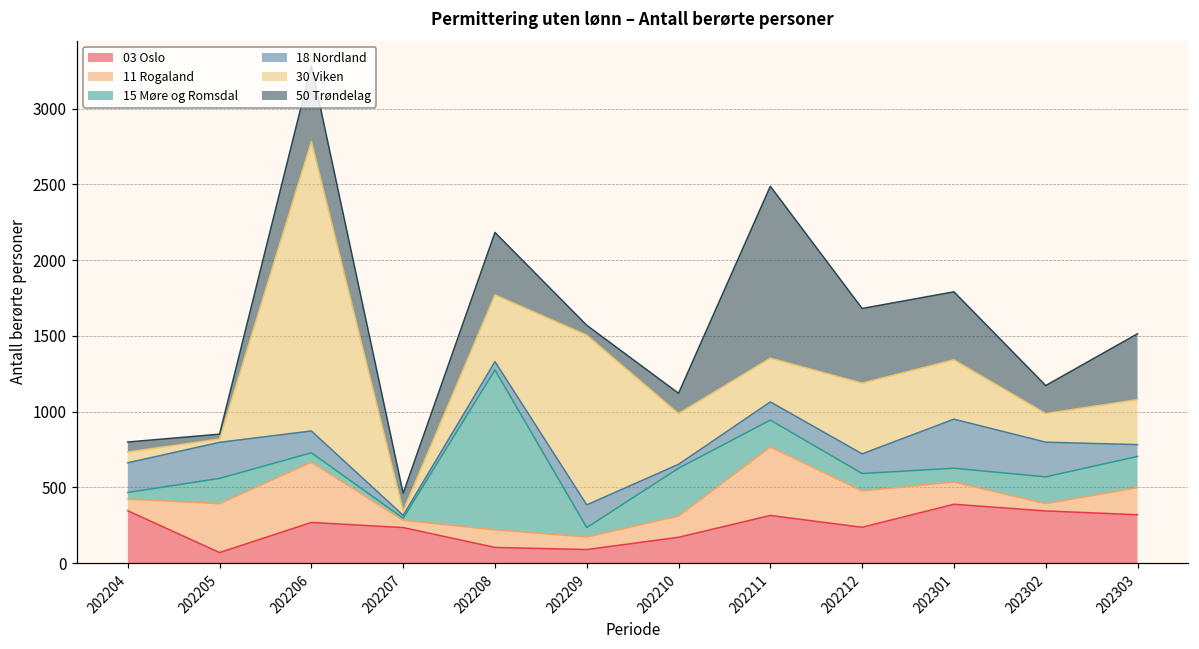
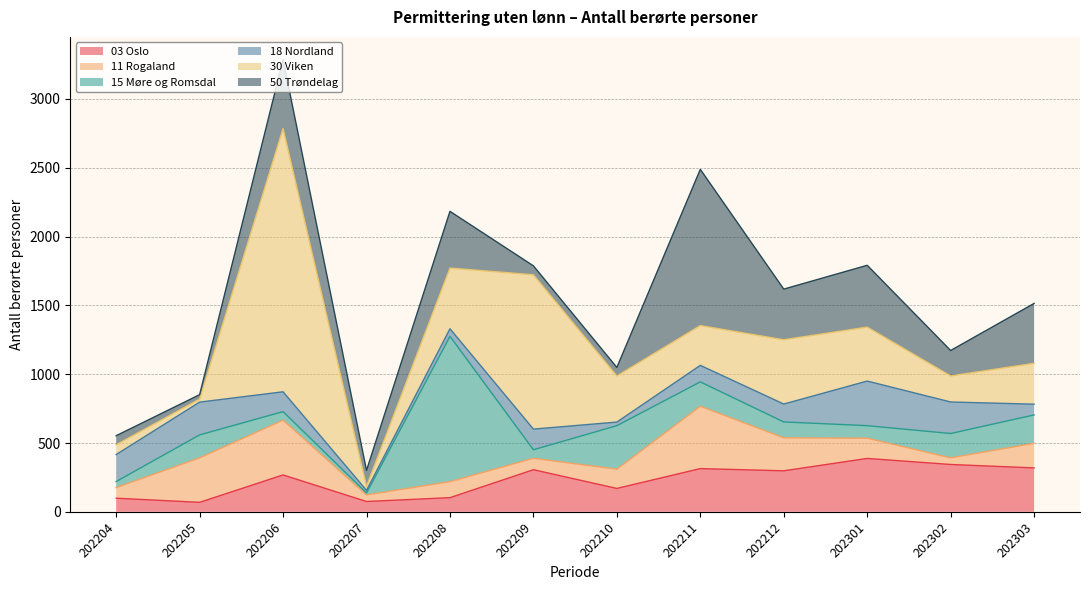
  {
    "03 Oslo": {
-     "202204": 350,
+     "202204": 100,
      "202205": 70,
      "202206": 270,
-     "202207": 230,
+     "202207": 80,
      "202208": 100,
-     "202209": 90,
+     "202209": 310,
      "202210": 170,
      "202211": 310,
-     "202212": 240,
+     "202212": 300,
      "202301": 390,
      "202302": 340,
      "202303": 320
    },
    "50 Trøndelag": {
      "202204": 70,
      "202205": 30,
      "202207": 120,
      "202208": 410,
      "202209": 70,
-     "202210": 130,
+     "202210": 60,
      "202211": 1140,
-     "202212": 490,
+     "202212": 370,
      "202301": 450,
      "202302": 190,
      "202303": 440
    }
  }
